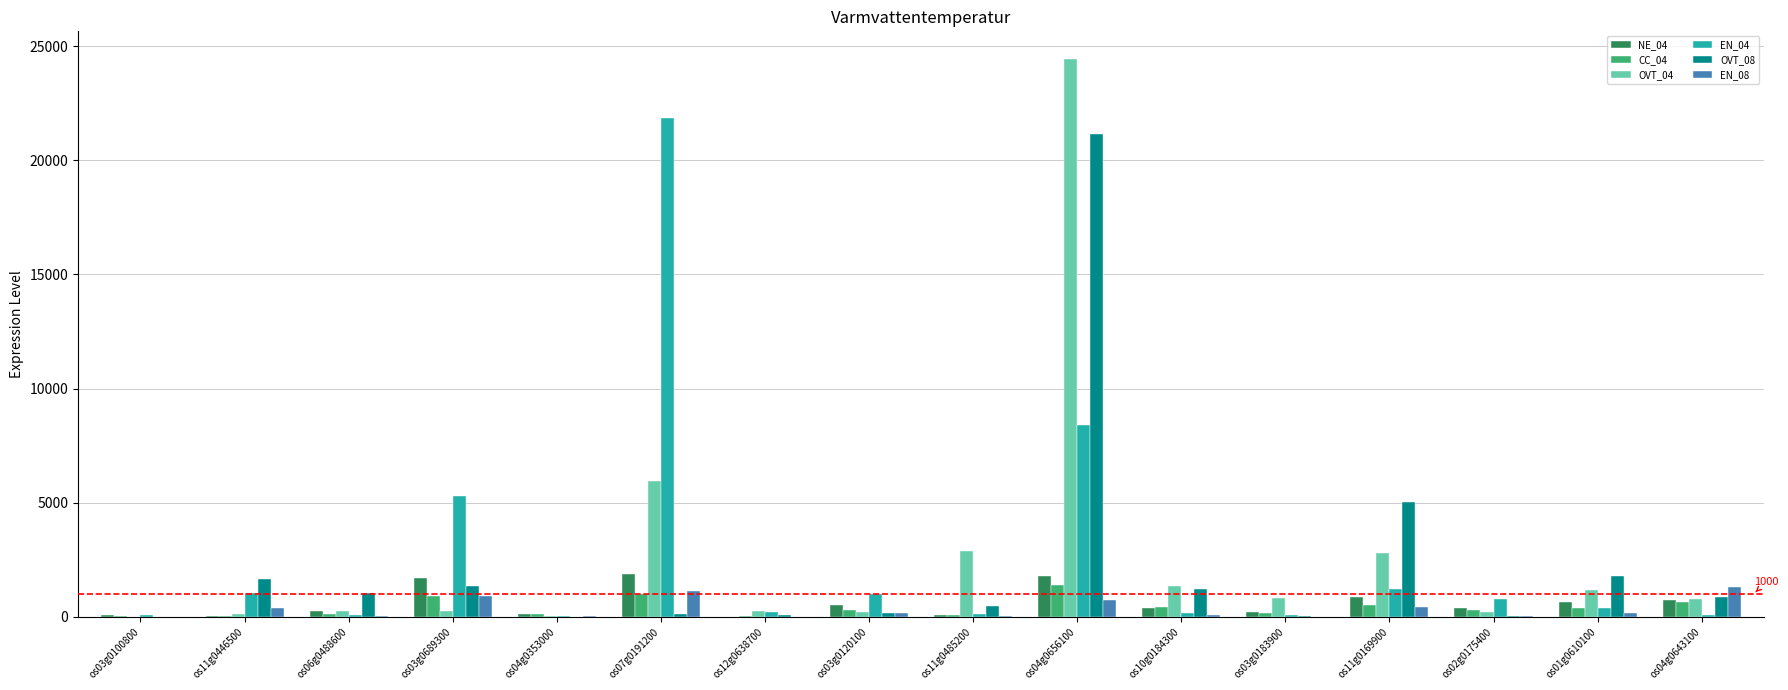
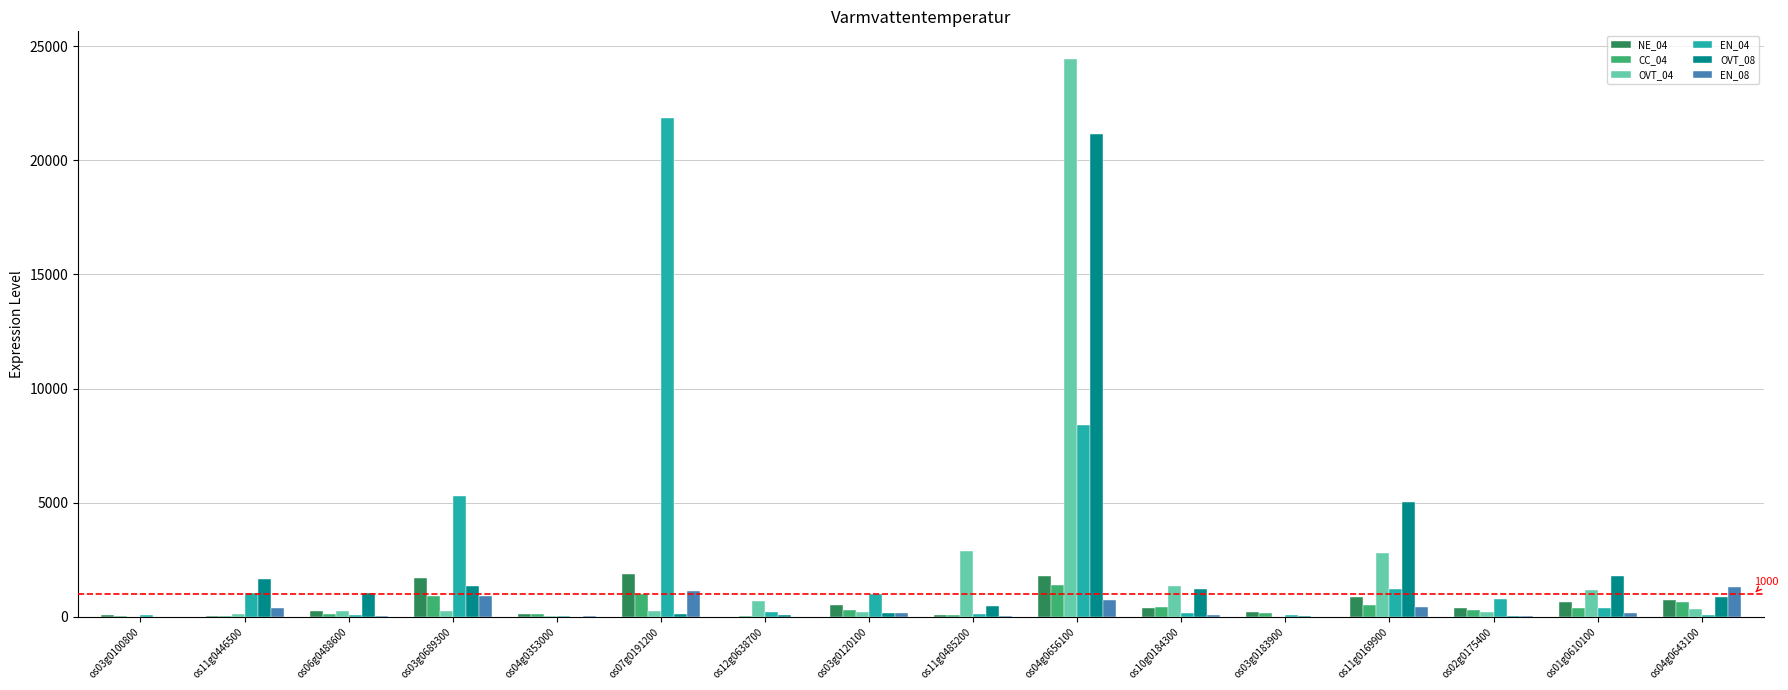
  {
    "OVT_04": {
      "os11g0446500": 100,
      "os06g0488600": 200,
      "os03g0689300": 200,
-     "os07g0191200": 6000,
-     "os12g0638700": 300,
+     "os07g0191200": 200,
+     "os12g0638700": 700,
      "os03g0120100": 200,
      "os11g0485200": 2900,
      "os04g0656100": 24400,
      "os10g0184300": 1300,
-     "os03g0183900": 800,
+     "os03g0183900": 0,
      "os11g0169900": 2800,
      "os02g0175400": 200,
      "os01g0610100": 1200,
-     "os04g0643100": 800
+     "os04g0643100": 400
    },
    "EN_08": {
      "os11g0446500": 400,
      "os03g0689300": 900,
      "os07g0191200": 1100,
      "os03g0120100": 200,
      "os04g0656100": 700,
      "os11g0169900": 400,
      "os01g0610100": 200
    }
  }
